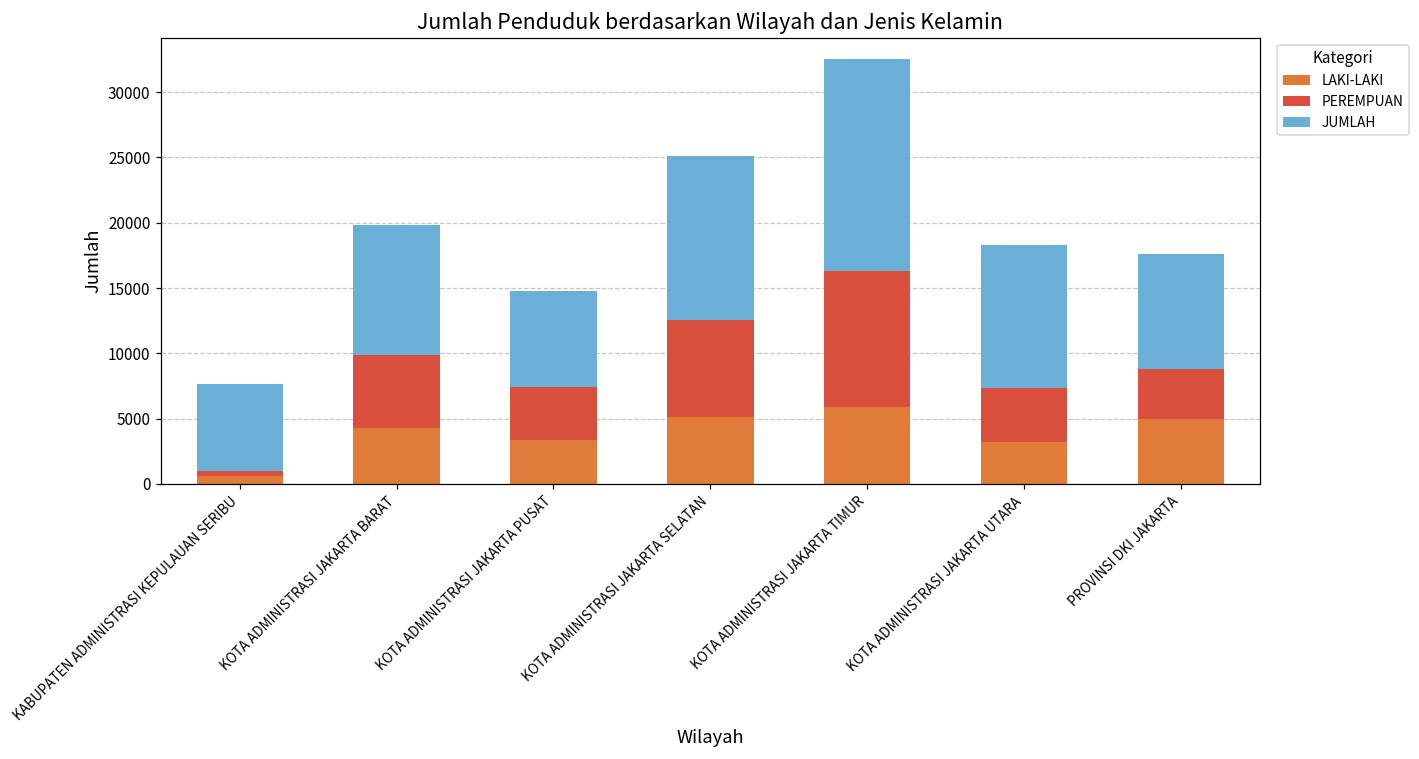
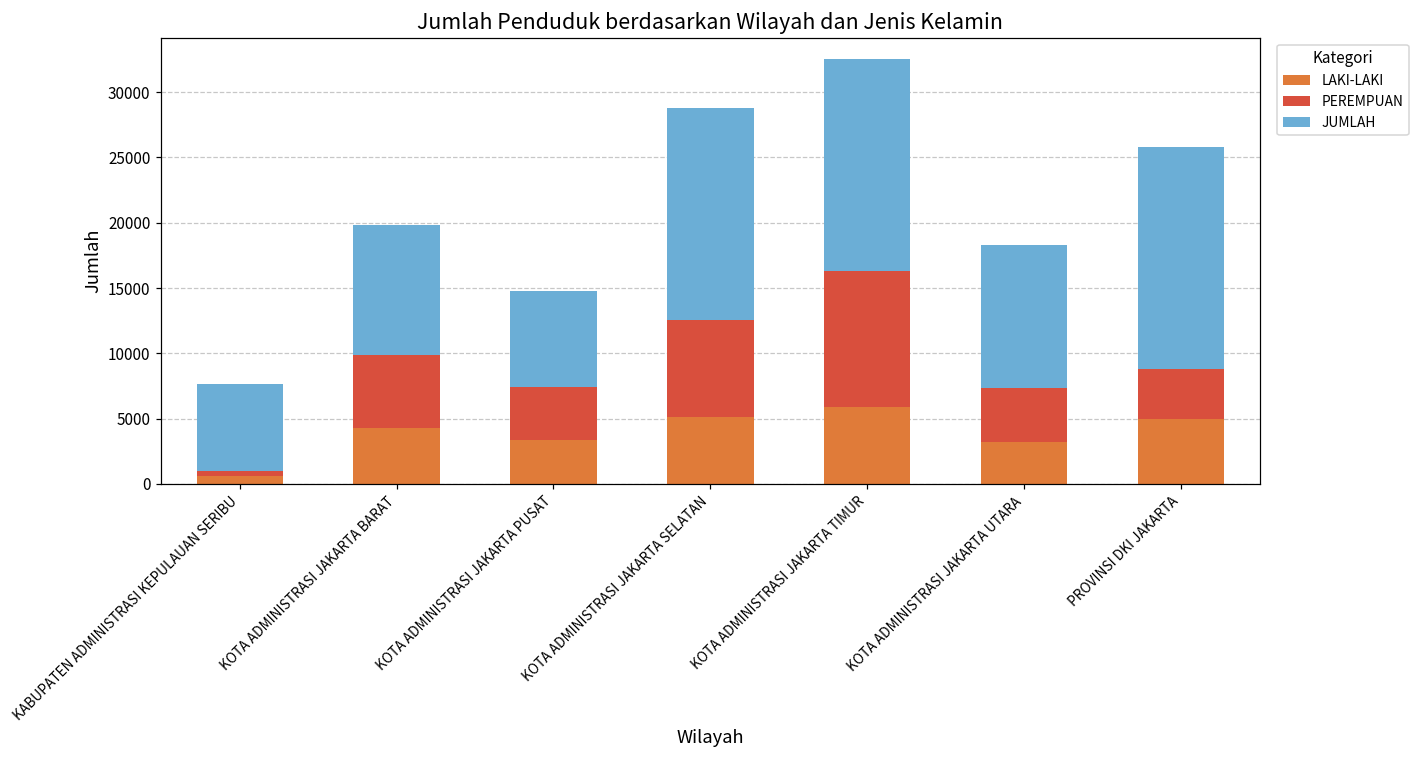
  {
    "JUMLAH": {
      "KABUPATEN ADMINISTRASI KEPULAUAN SERIBU": 6700,
      "KOTA ADMINISTRASI JAKARTA BARAT": 9900,
      "KOTA ADMINISTRASI JAKARTA PUSAT": 7400,
-     "KOTA ADMINISTRASI JAKARTA SELATAN": 12500,
+     "KOTA ADMINISTRASI JAKARTA SELATAN": 16200,
      "KOTA ADMINISTRASI JAKARTA TIMUR": 16300,
      "KOTA ADMINISTRASI JAKARTA UTARA": 10900,
-     "PROVINSI DKI JAKARTA": 8800
+     "PROVINSI DKI JAKARTA": 17000
    }
  }
